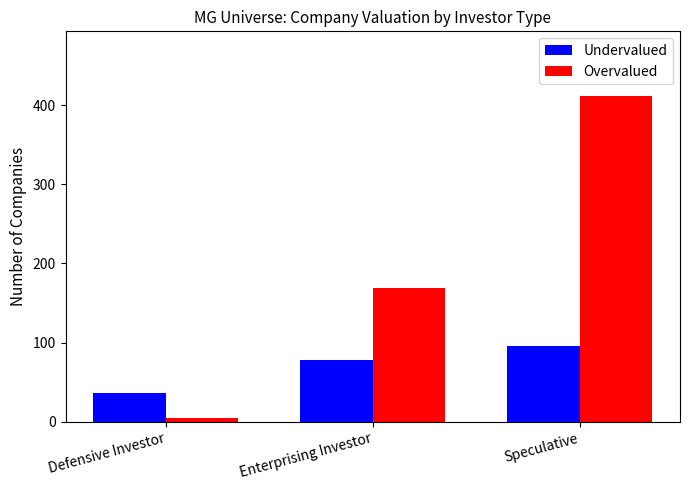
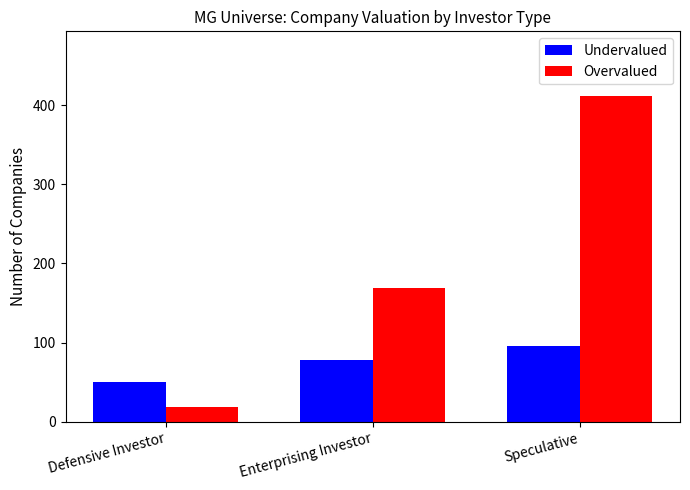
  {
    "Undervalued": {
-     "Defensive Investor": 40,
+     "Defensive Investor": 50,
      "Enterprising Investor": 80,
      "Speculative": 100
    },
    "Overvalued": {
-     "Defensive Investor": 10,
+     "Defensive Investor": 20,
      "Enterprising Investor": 170,
      "Speculative": 410
    }
  }
